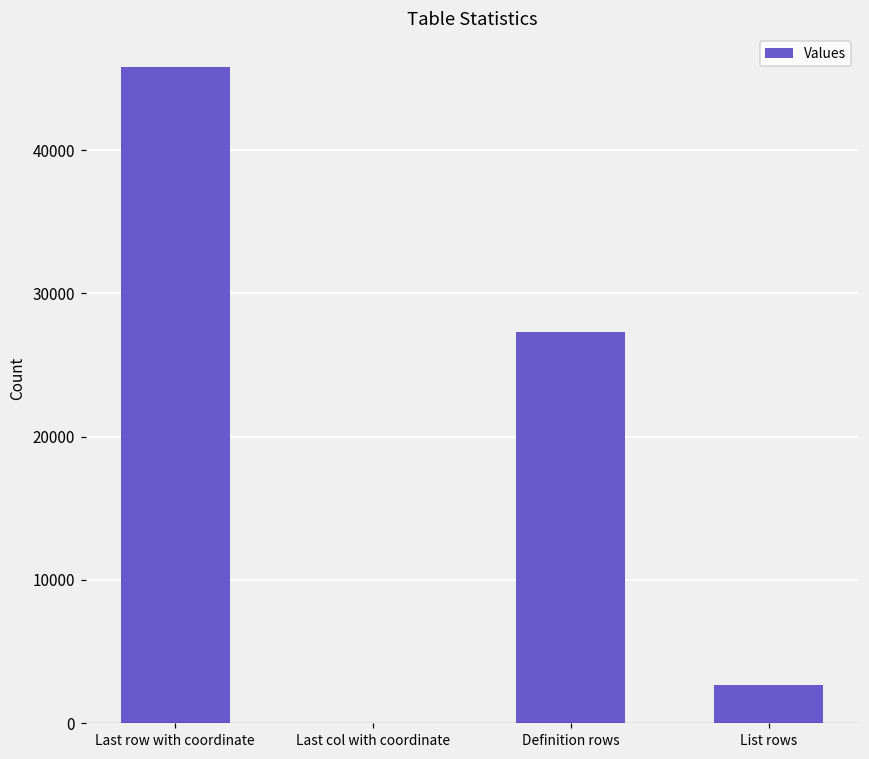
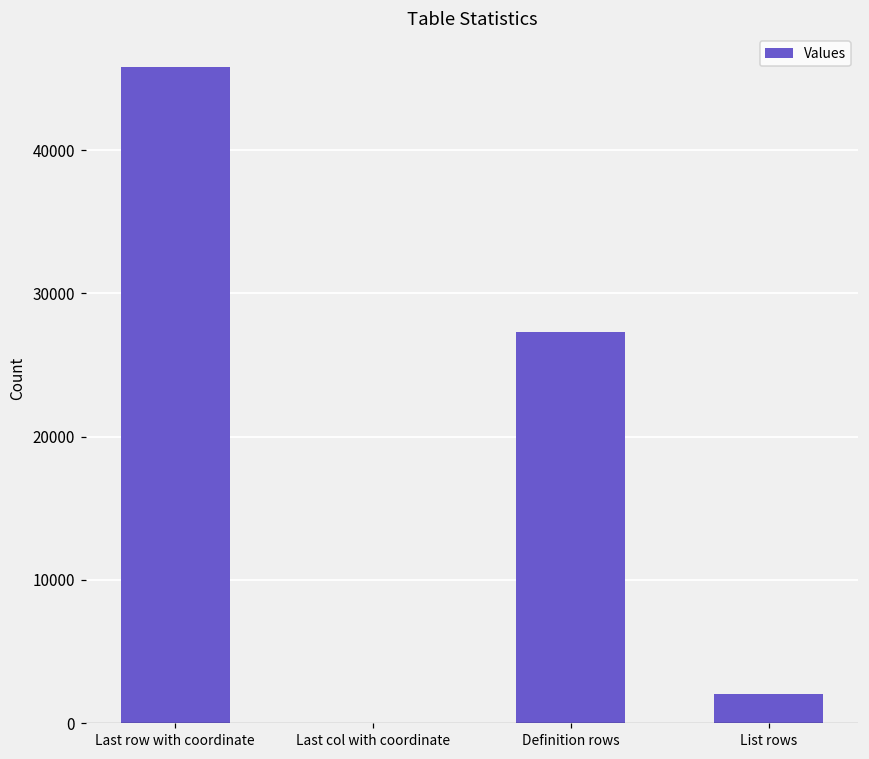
  {
    "Last row with coordinate": 45800,
    "Definition rows": 27300,
-   "List rows": 2700
+   "List rows": 2000
  }
